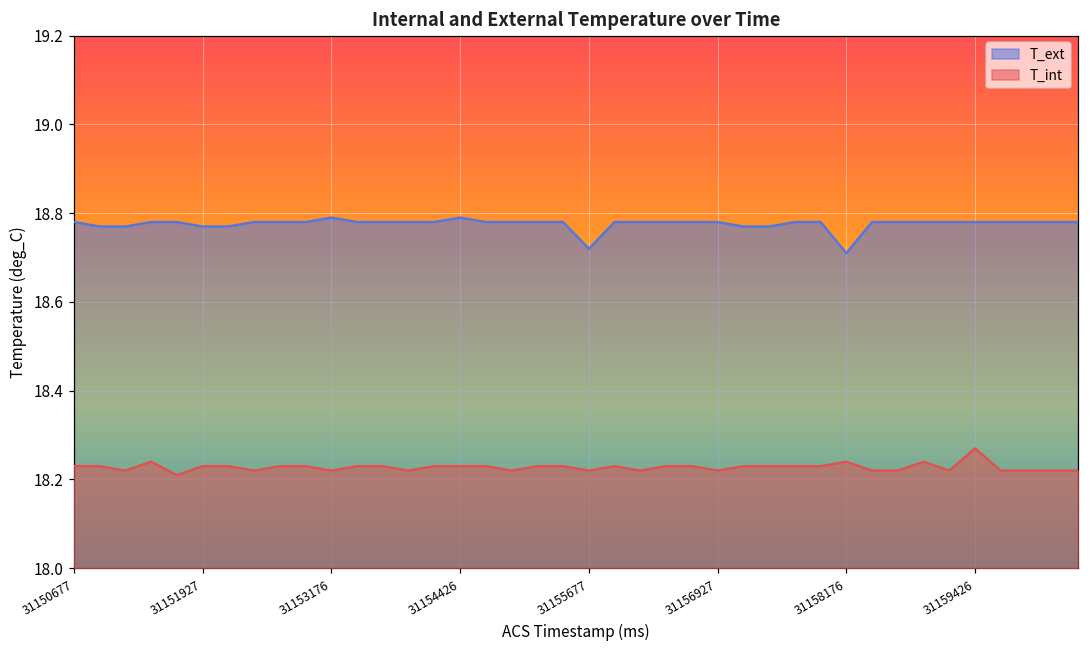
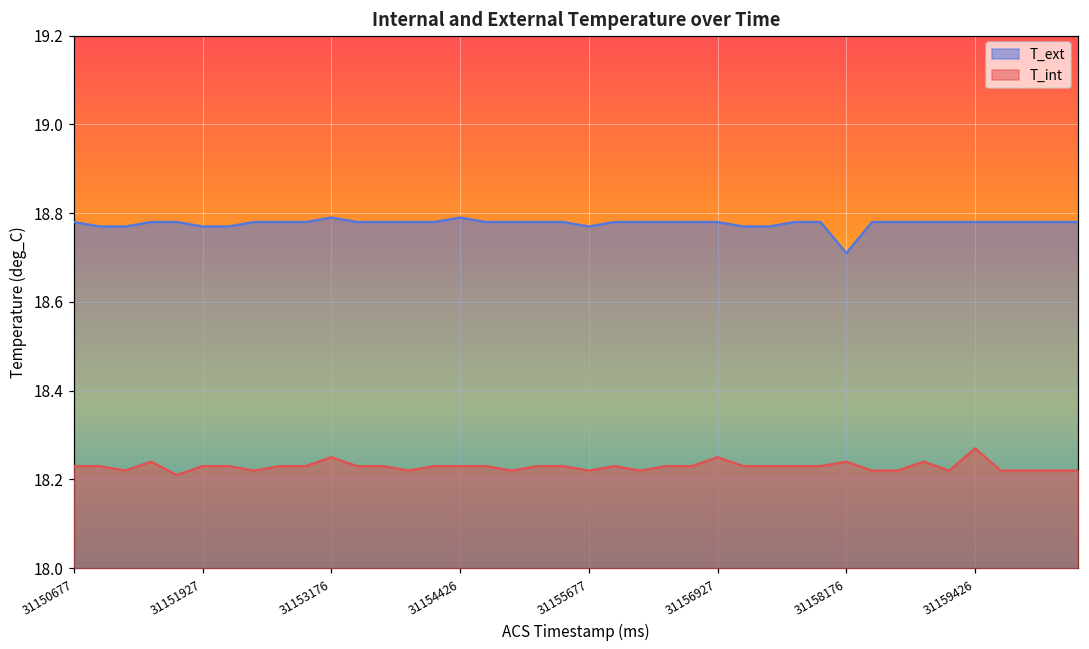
  {
    "T_ext": {
      "31150677": 18.78,
      "31151927": 18.77,
      "31153176": 18.79,
      "31154426": 18.79,
-     "31155677": 18.72,
+     "31155677": 18.77,
      "31156927": 18.78,
      "31158176": 18.71,
      "31159426": 18.78
    },
    "T_int": {
      "31150677": 18.23,
      "31151927": 18.23,
-     "31153176": 18.22,
+     "31153176": 18.25,
      "31154426": 18.23,
      "31155677": 18.22,
-     "31156927": 18.22,
+     "31156927": 18.25,
      "31158176": 18.24,
      "31159426": 18.27
    }
  }
